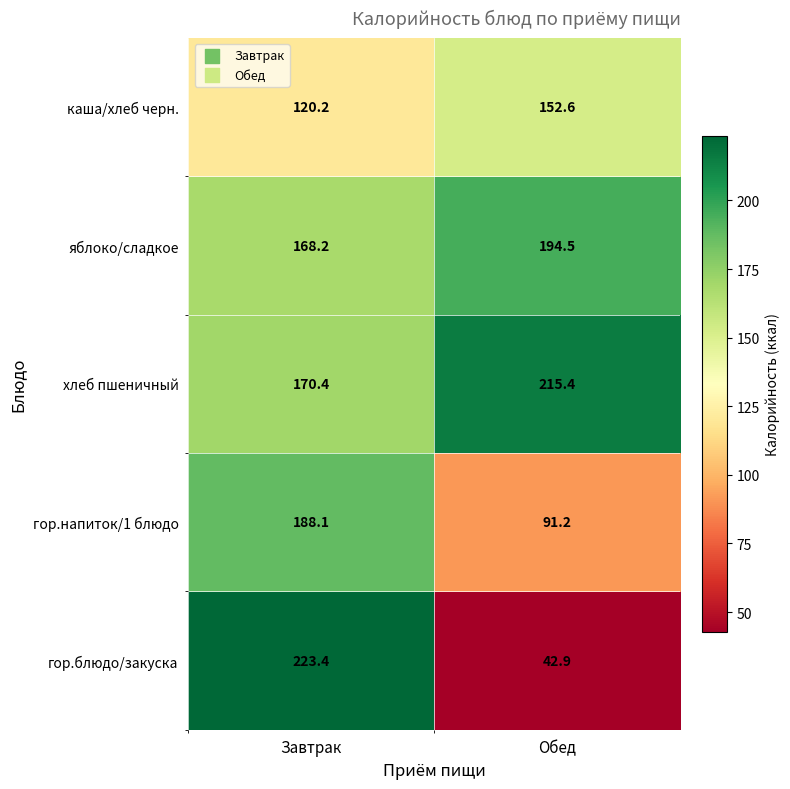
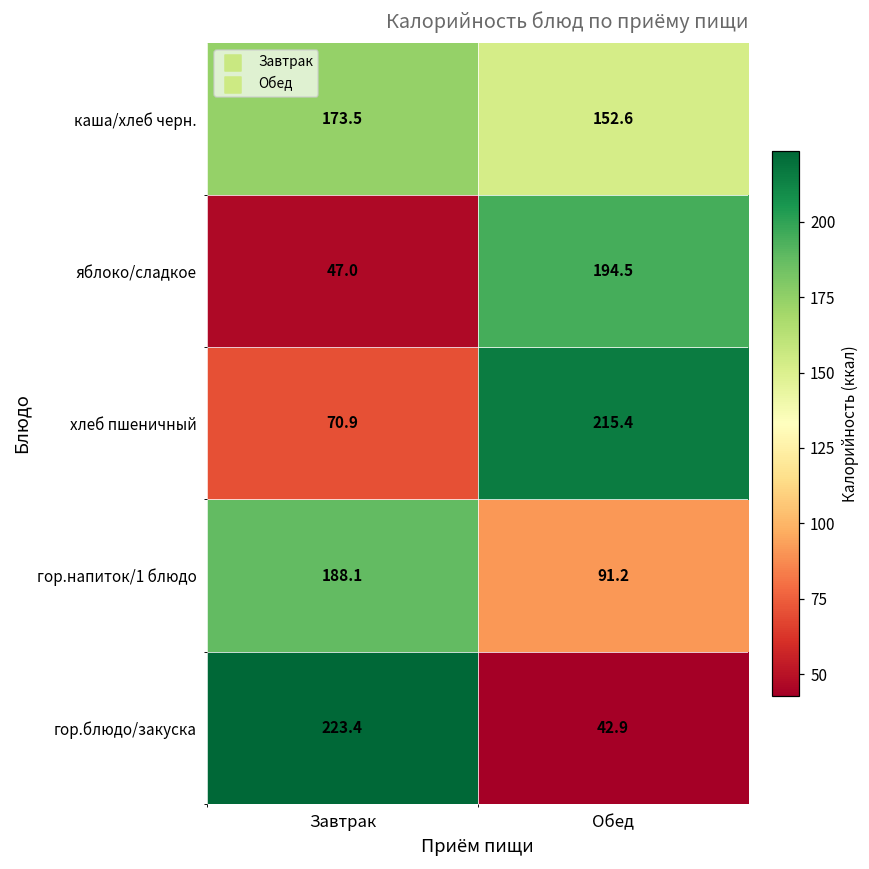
  {
    "каша/хлеб черн.": {
-     "Завтрак": 120.2,
+     "Завтрак": 173.5,
      "Обед": 152.6
    },
    "яблоко/сладкое": {
-     "Завтрак": 168.2,
+     "Завтрак": 47.0,
      "Обед": 194.5
    },
    "хлеб пшеничный": {
-     "Завтрак": 170.4,
+     "Завтрак": 70.9,
      "Обед": 215.4
    },
    "гор.напиток/1 блюдо": {
      "Завтрак": 188.1,
      "Обед": 91.2
    },
    "гор.блюдо/закуска": {
      "Завтрак": 223.4,
      "Обед": 42.9
    }
  }
